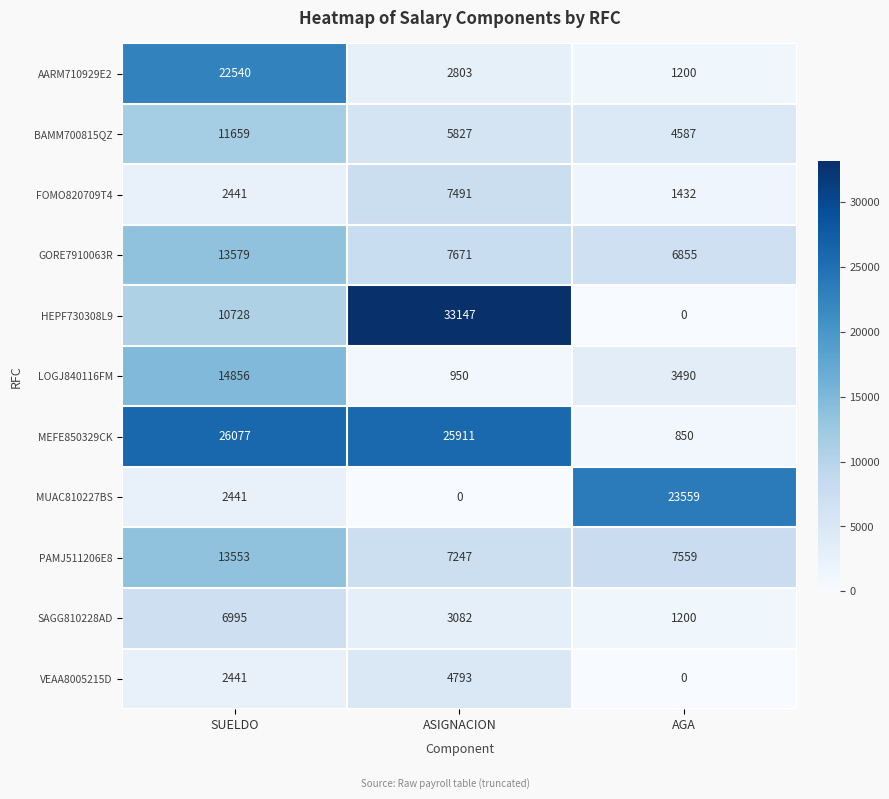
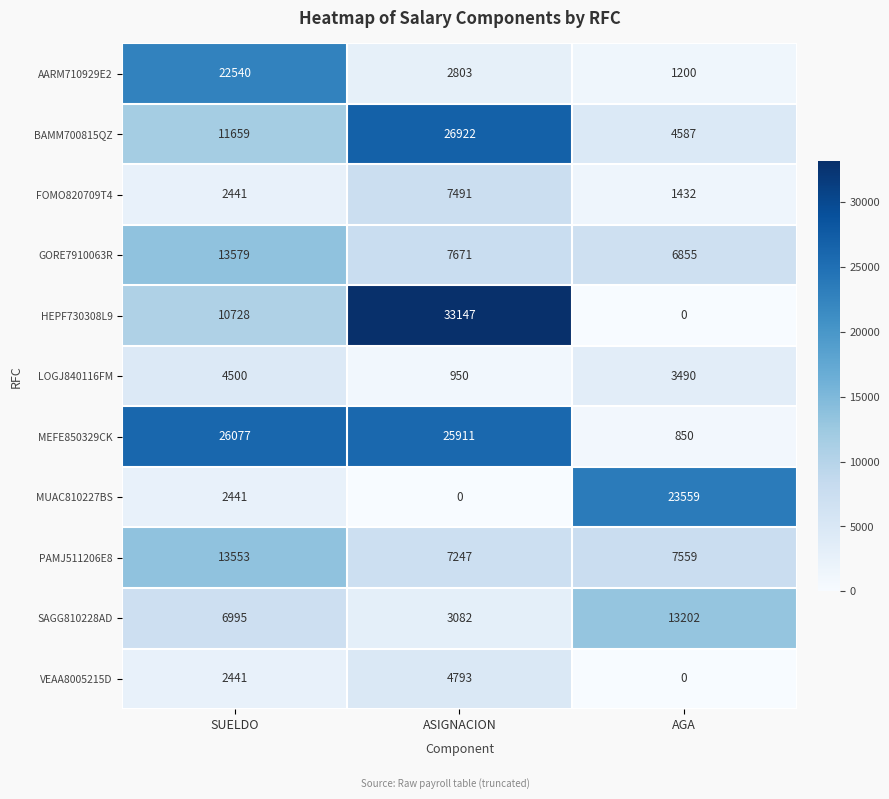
  {
    "AARM710929E2": {
      "SUELDO": 22540,
      "ASIGNACION": 2803,
      "AGA": 1200
    },
    "BAMM700815QZ": {
      "SUELDO": 11659,
-     "ASIGNACION": 5827,
+     "ASIGNACION": 26922,
      "AGA": 4587
    },
    "FOMO820709T4": {
      "SUELDO": 2441,
      "ASIGNACION": 7491,
      "AGA": 1432
    },
    "GORE7910063R": {
      "SUELDO": 13579,
      "ASIGNACION": 7671,
      "AGA": 6855
    },
    "HEPF730308L9": {
      "SUELDO": 10728,
      "ASIGNACION": 33147,
      "AGA": 0
    },
    "LOGJ840116FM": {
-     "SUELDO": 14856,
+     "SUELDO": 4500,
      "ASIGNACION": 950,
      "AGA": 3490
    },
    "MEFE850329CK": {
      "SUELDO": 26077,
      "ASIGNACION": 25911,
      "AGA": 850
    },
    "MUAC810227BS": {
      "SUELDO": 2441,
      "ASIGNACION": 0,
      "AGA": 23559
    },
    "PAMJ511206E8": {
      "SUELDO": 13553,
      "ASIGNACION": 7247,
      "AGA": 7559
    },
    "SAGG810228AD": {
      "SUELDO": 6995,
      "ASIGNACION": 3082,
-     "AGA": 1200
+     "AGA": 13202
    },
    "VEAA8005215D": {
      "SUELDO": 2441,
      "ASIGNACION": 4793,
      "AGA": 0
    }
  }
